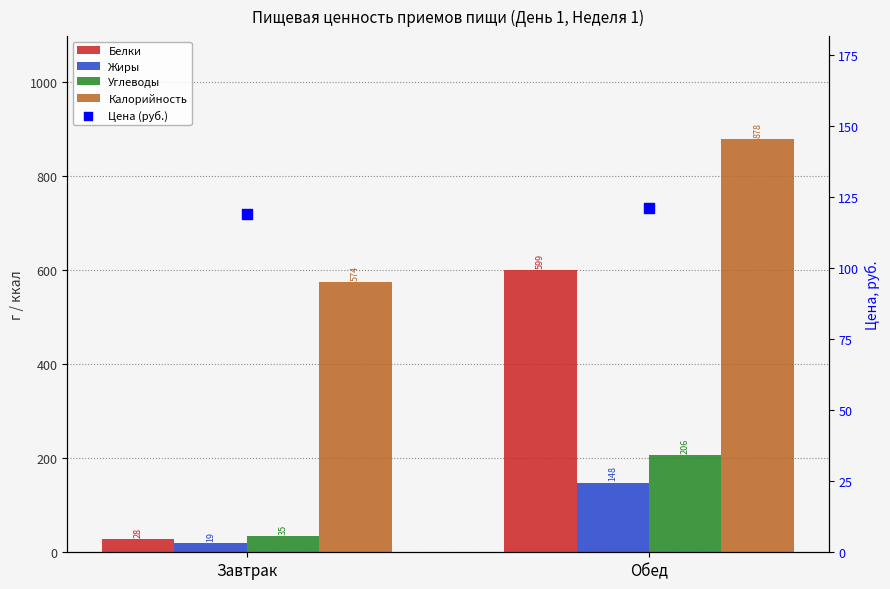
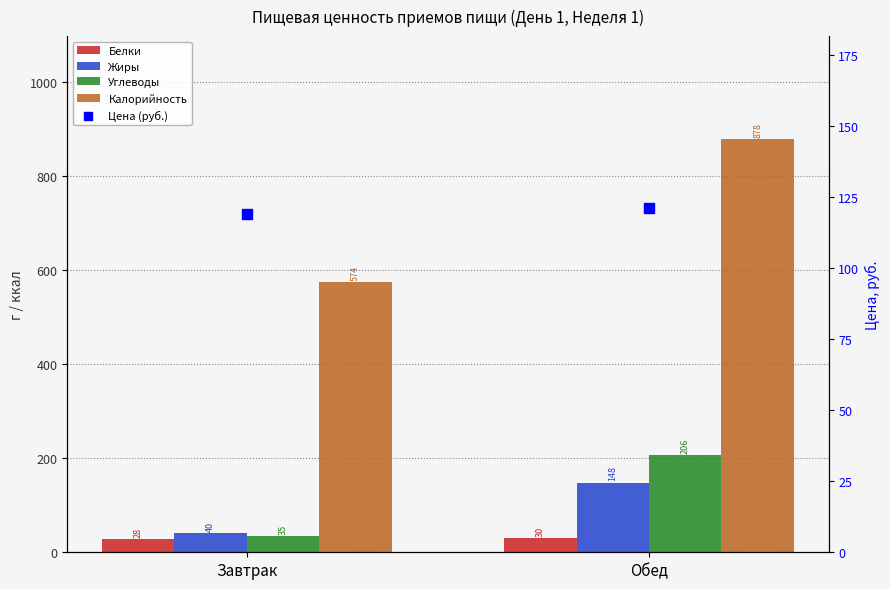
  {
    "Белки": {
      "Завтрак": 28,
-     "Обед": 599
+     "Обед": 30
    },
    "Жиры": {
-     "Завтрак": 19,
+     "Завтрак": 40,
      "Обед": 148
    },
    "Углеводы": {
      "Завтрак": 35,
      "Обед": 206
    },
    "Калорийность": {
      "Завтрак": 574,
      "Обед": 878
    }
  }
